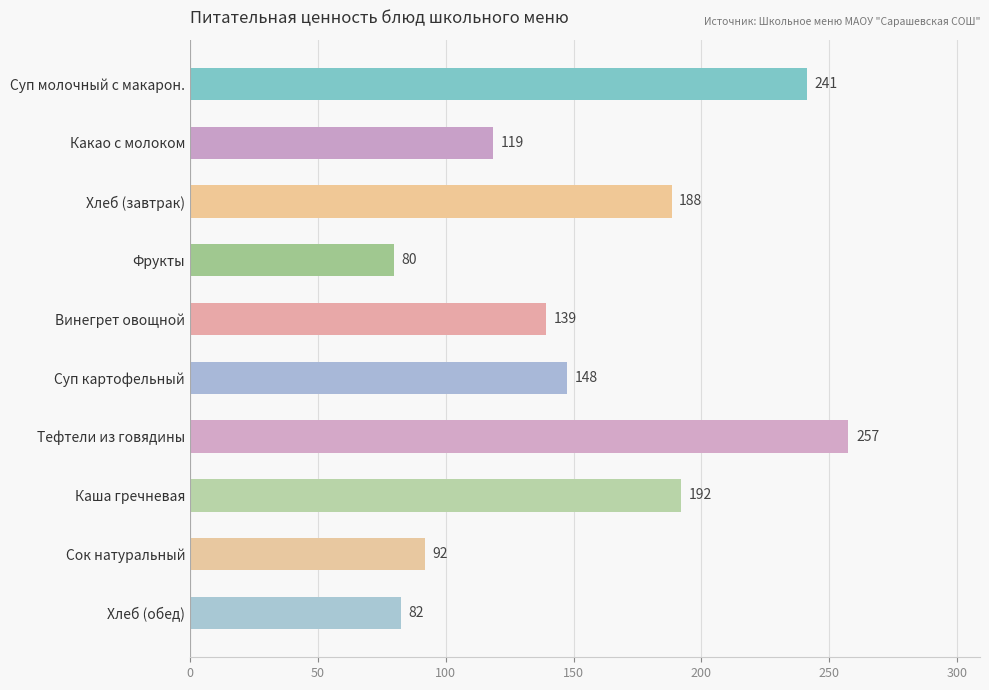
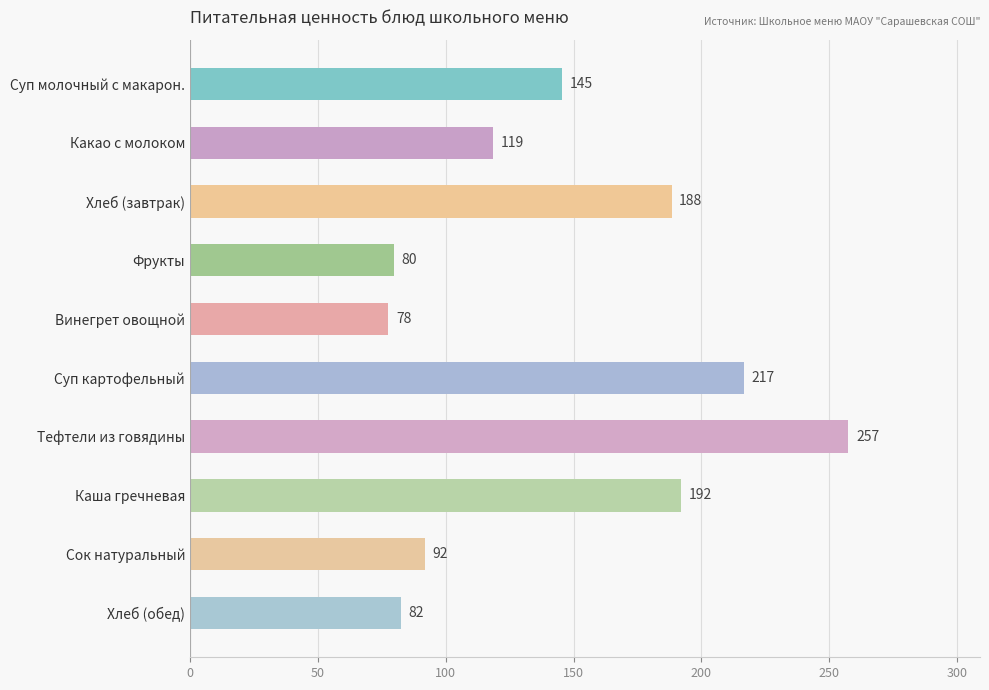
  {
-   "Суп молочный с макарон.": 241,
+   "Суп молочный с макарон.": 145,
    "Какао с молоком": 119,
    "Хлеб (завтрак)": 188,
    "Фрукты": 80,
-   "Винегрет овощной": 139,
-   "Суп картофельный": 148,
+   "Винегрет овощной": 78,
+   "Суп картофельный": 217,
    "Тефтели из говядины": 257,
    "Каша гречневая": 192,
    "Сок натуральный": 92,
    "Хлеб (обед)": 82
  }
